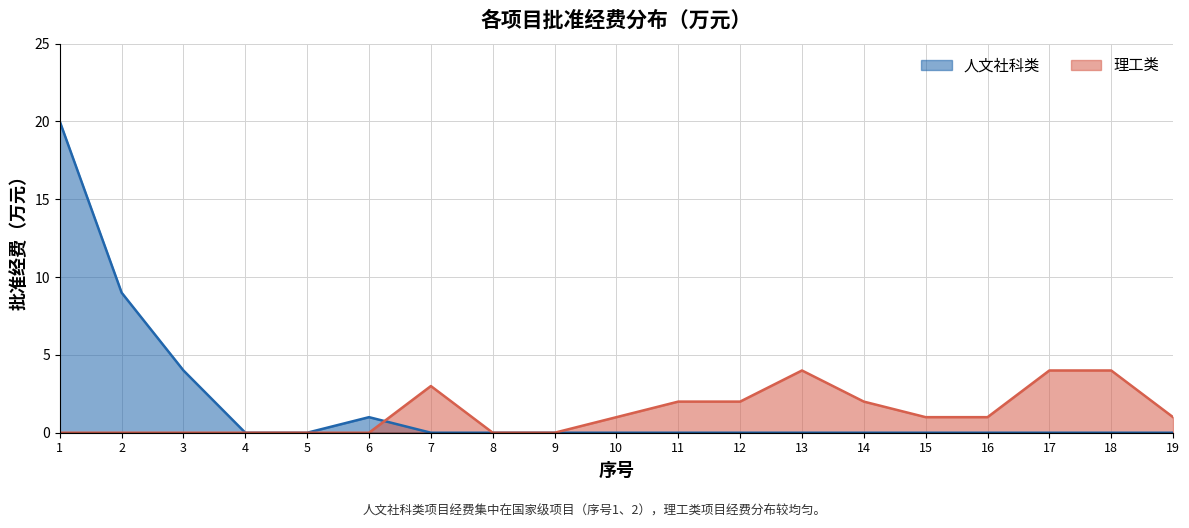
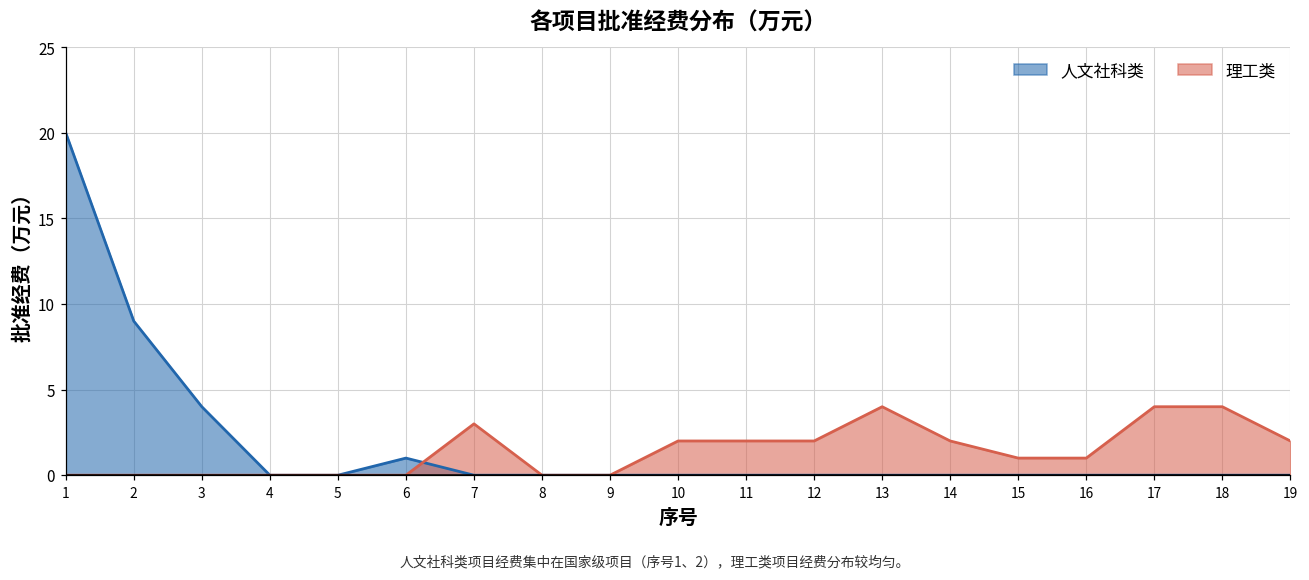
  {
    "人文社科类": {
      "1": 20,
      "2": 9,
      "3": 4,
      "6": 1,
      "7": 0,
      "10": 0,
      "11": 0,
      "12": 0,
      "13": 0,
      "14": 0,
      "15": 0,
      "16": 0,
      "17": 0,
      "18": 0,
      "19": 0
    },
    "理工类": {
      "1": 0,
      "2": 0,
      "3": 0,
      "6": 0,
      "7": 3,
-     "10": 1,
+     "10": 2,
      "11": 2,
      "12": 2,
      "13": 4,
      "14": 2,
      "15": 1,
      "16": 1,
      "17": 4,
      "18": 4,
-     "19": 1
+     "19": 2
    }
  }
